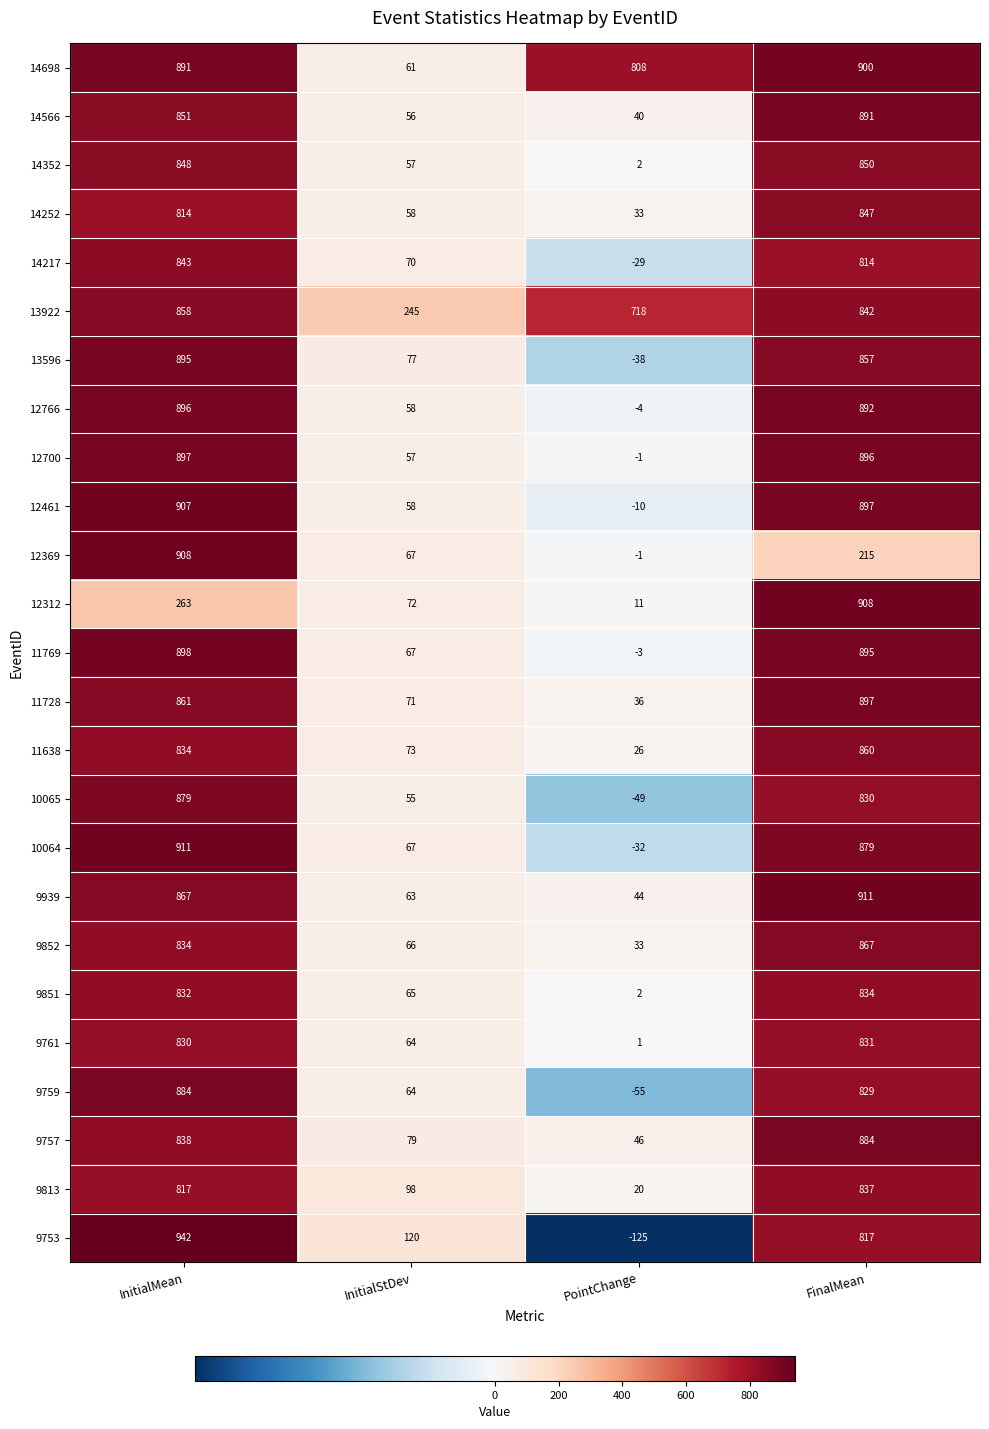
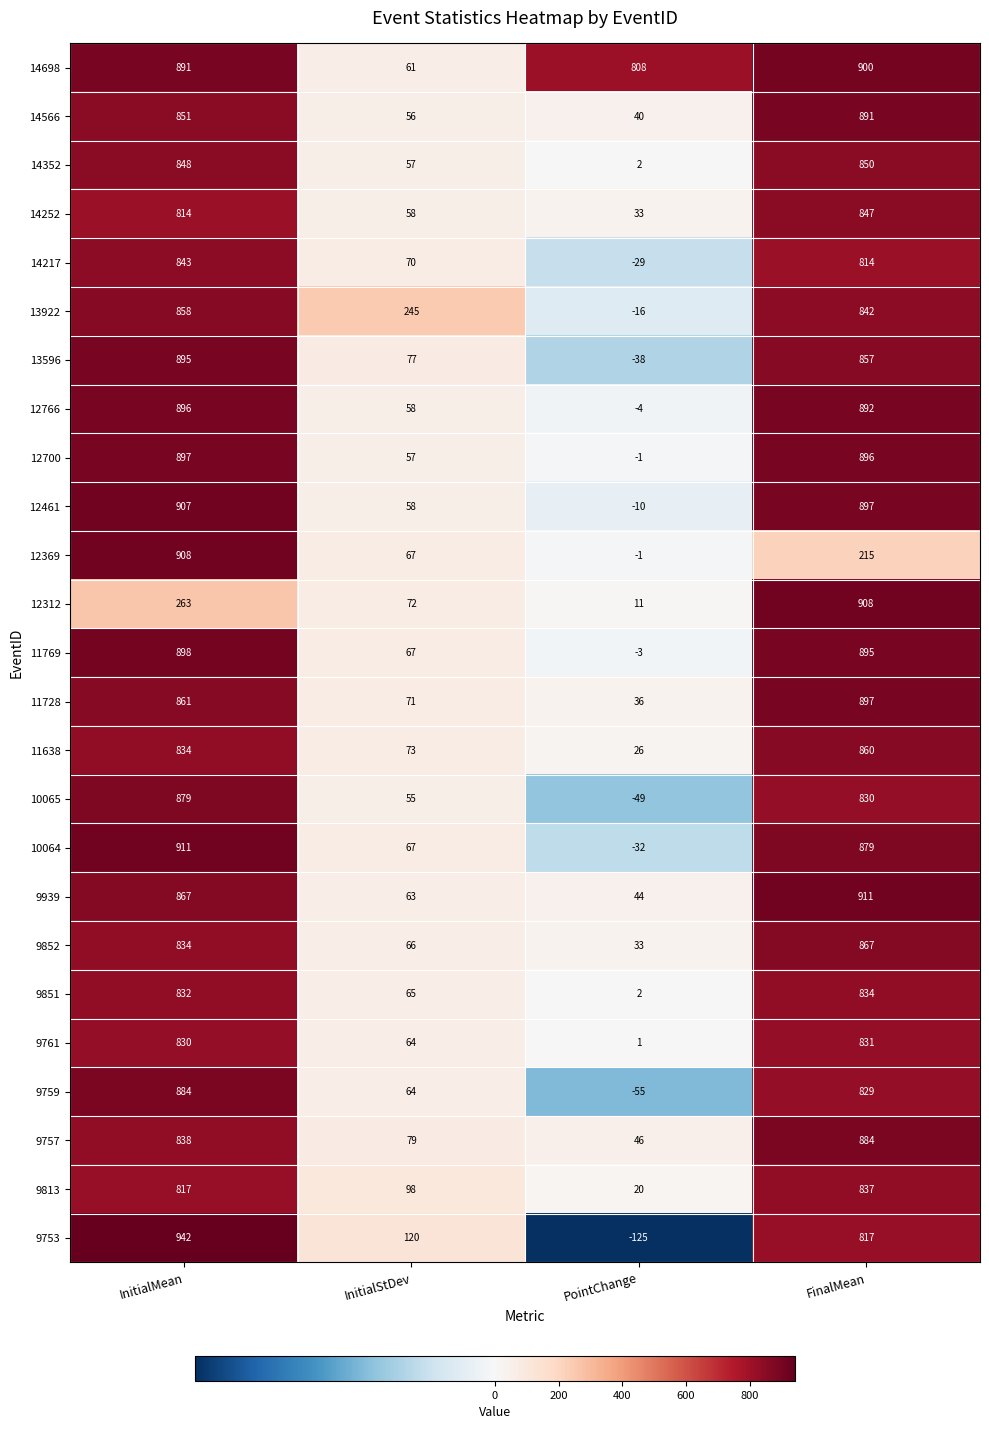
  {
    "14698": {
      "InitialMean": 891,
      "InitialStDev": 61,
      "PointChange": 808,
      "FinalMean": 900
    },
    "14566": {
      "InitialMean": 851,
      "InitialStDev": 56,
      "PointChange": 40,
      "FinalMean": 891
    },
    "14352": {
      "InitialMean": 848,
      "InitialStDev": 57,
      "PointChange": 2,
      "FinalMean": 850
    },
    "14252": {
      "InitialMean": 814,
      "InitialStDev": 58,
      "PointChange": 33,
      "FinalMean": 847
    },
    "14217": {
      "InitialMean": 843,
      "InitialStDev": 70,
      "PointChange": -29,
      "FinalMean": 814
    },
    "13922": {
      "InitialMean": 858,
      "InitialStDev": 245,
-     "PointChange": 718,
+     "PointChange": -16,
      "FinalMean": 842
    },
    "13596": {
      "InitialMean": 895,
      "InitialStDev": 77,
      "PointChange": -38,
      "FinalMean": 857
    },
    "12766": {
      "InitialMean": 896,
      "InitialStDev": 58,
      "PointChange": -4,
      "FinalMean": 892
    },
    "12700": {
      "InitialMean": 897,
      "InitialStDev": 57,
      "PointChange": -1,
      "FinalMean": 896
    },
    "12461": {
      "InitialMean": 907,
      "InitialStDev": 58,
      "PointChange": -10,
      "FinalMean": 897
    },
    "12369": {
      "InitialMean": 908,
      "InitialStDev": 67,
      "PointChange": -1,
      "FinalMean": 215
    },
    "12312": {
      "InitialMean": 263,
      "InitialStDev": 72,
      "PointChange": 11,
      "FinalMean": 908
    },
    "11769": {
      "InitialMean": 898,
      "InitialStDev": 67,
      "PointChange": -3,
      "FinalMean": 895
    },
    "11728": {
      "InitialMean": 861,
      "InitialStDev": 71,
      "PointChange": 36,
      "FinalMean": 897
    },
    "11638": {
      "InitialMean": 834,
      "InitialStDev": 73,
      "PointChange": 26,
      "FinalMean": 860
    },
    "10065": {
      "InitialMean": 879,
      "InitialStDev": 55,
      "PointChange": -49,
      "FinalMean": 830
    },
    "10064": {
      "InitialMean": 911,
      "InitialStDev": 67,
      "PointChange": -32,
      "FinalMean": 879
    },
    "9939": {
      "InitialMean": 867,
      "InitialStDev": 63,
      "PointChange": 44,
      "FinalMean": 911
    },
    "9852": {
      "InitialMean": 834,
      "InitialStDev": 66,
      "PointChange": 33,
      "FinalMean": 867
    },
    "9851": {
      "InitialMean": 832,
      "InitialStDev": 65,
      "PointChange": 2,
      "FinalMean": 834
    },
    "9761": {
      "InitialMean": 830,
      "InitialStDev": 64,
      "PointChange": 1,
      "FinalMean": 831
    },
    "9759": {
      "InitialMean": 884,
      "InitialStDev": 64,
      "PointChange": -55,
      "FinalMean": 829
    },
    "9757": {
      "InitialMean": 838,
      "InitialStDev": 79,
      "PointChange": 46,
      "FinalMean": 884
    },
    "9813": {
      "InitialMean": 817,
      "InitialStDev": 98,
      "PointChange": 20,
      "FinalMean": 837
    },
    "9753": {
      "InitialMean": 942,
      "InitialStDev": 120,
      "PointChange": -125,
      "FinalMean": 817
    }
  }
